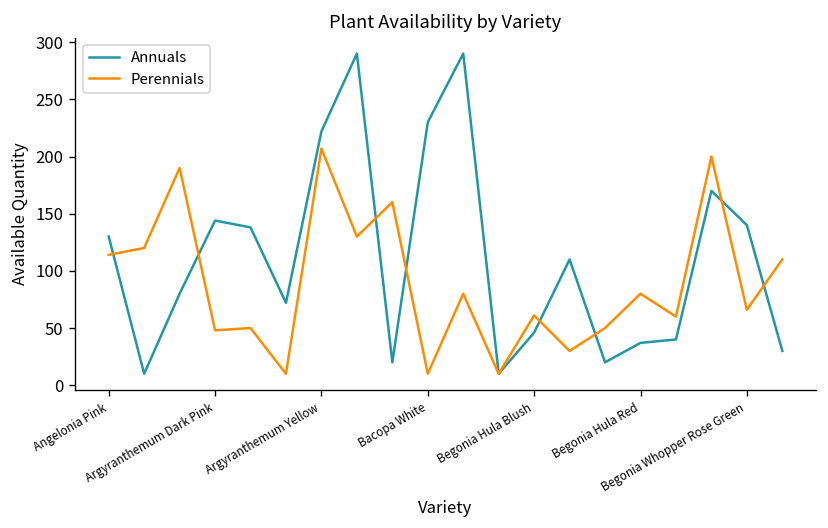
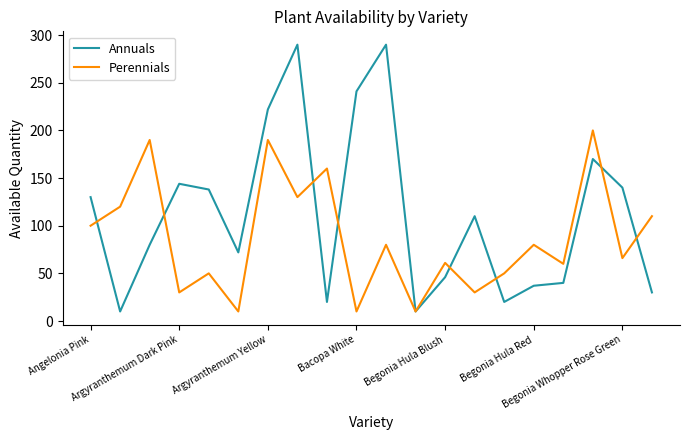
  {
    "Annuals": {
      "Angelonia Pink": 130,
      "Argyranthemum Dark Pink": 140,
      "Argyranthemum Yellow": 220,
-     "Bacopa White": 230,
+     "Bacopa White": 240,
      "Begonia Hula Blush": 50,
      "Begonia Hula Red": 40,
      "Begonia Whopper Rose Green": 140
    },
    "Perennials": {
-     "Angelonia Pink": 110,
-     "Argyranthemum Dark Pink": 50,
-     "Argyranthemum Yellow": 210,
+     "Angelonia Pink": 100,
+     "Argyranthemum Dark Pink": 30,
+     "Argyranthemum Yellow": 190,
      "Bacopa White": 10,
      "Begonia Hula Blush": 60,
      "Begonia Hula Red": 80,
      "Begonia Whopper Rose Green": 70
    }
  }
